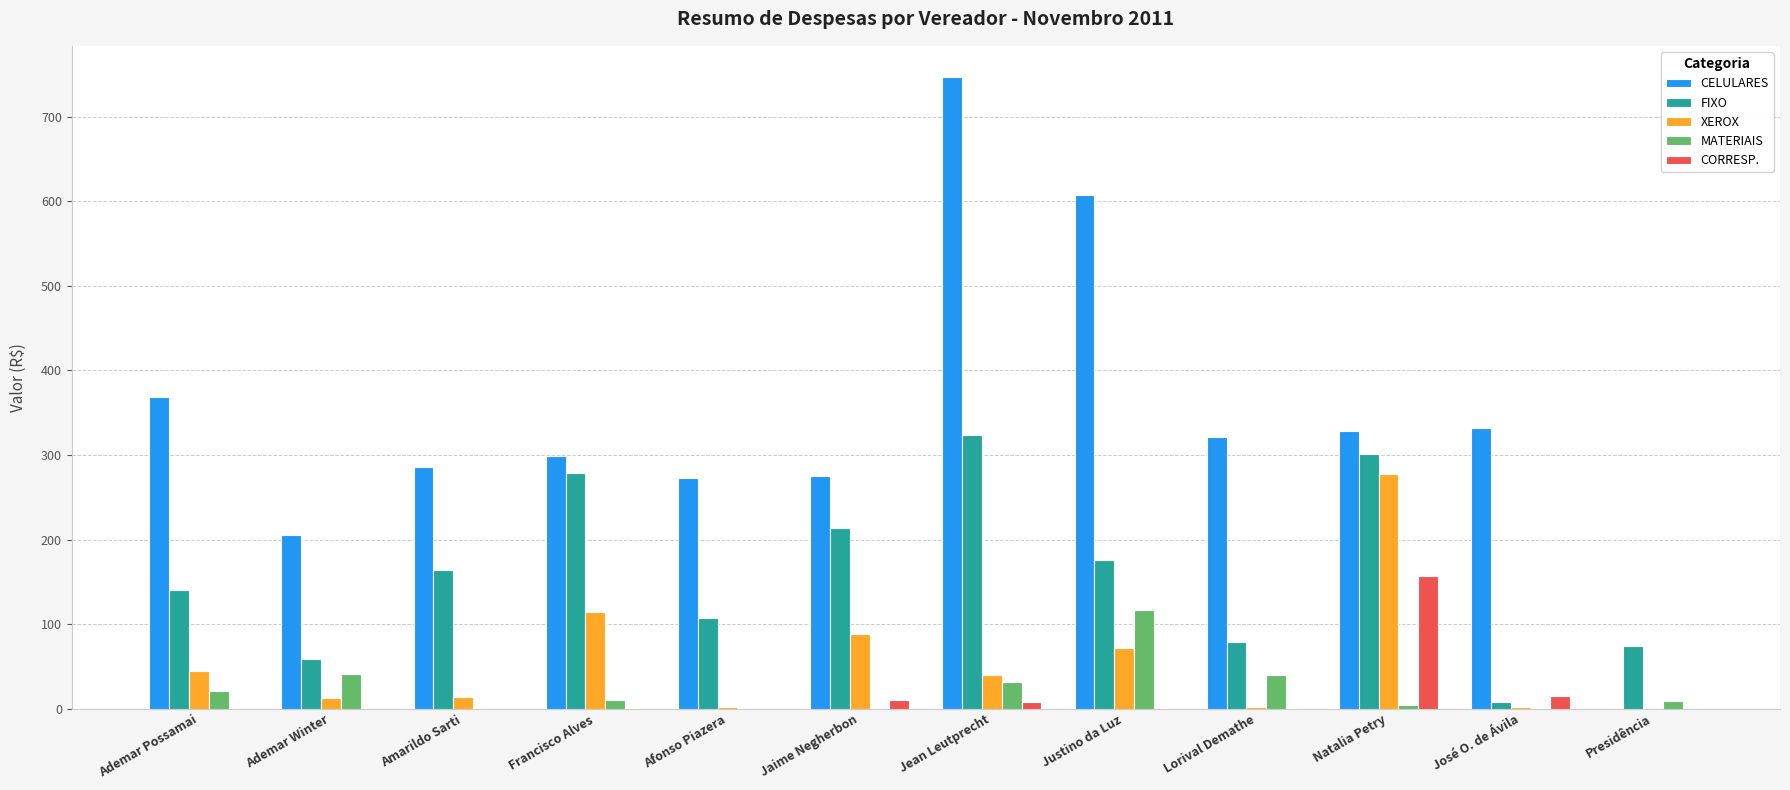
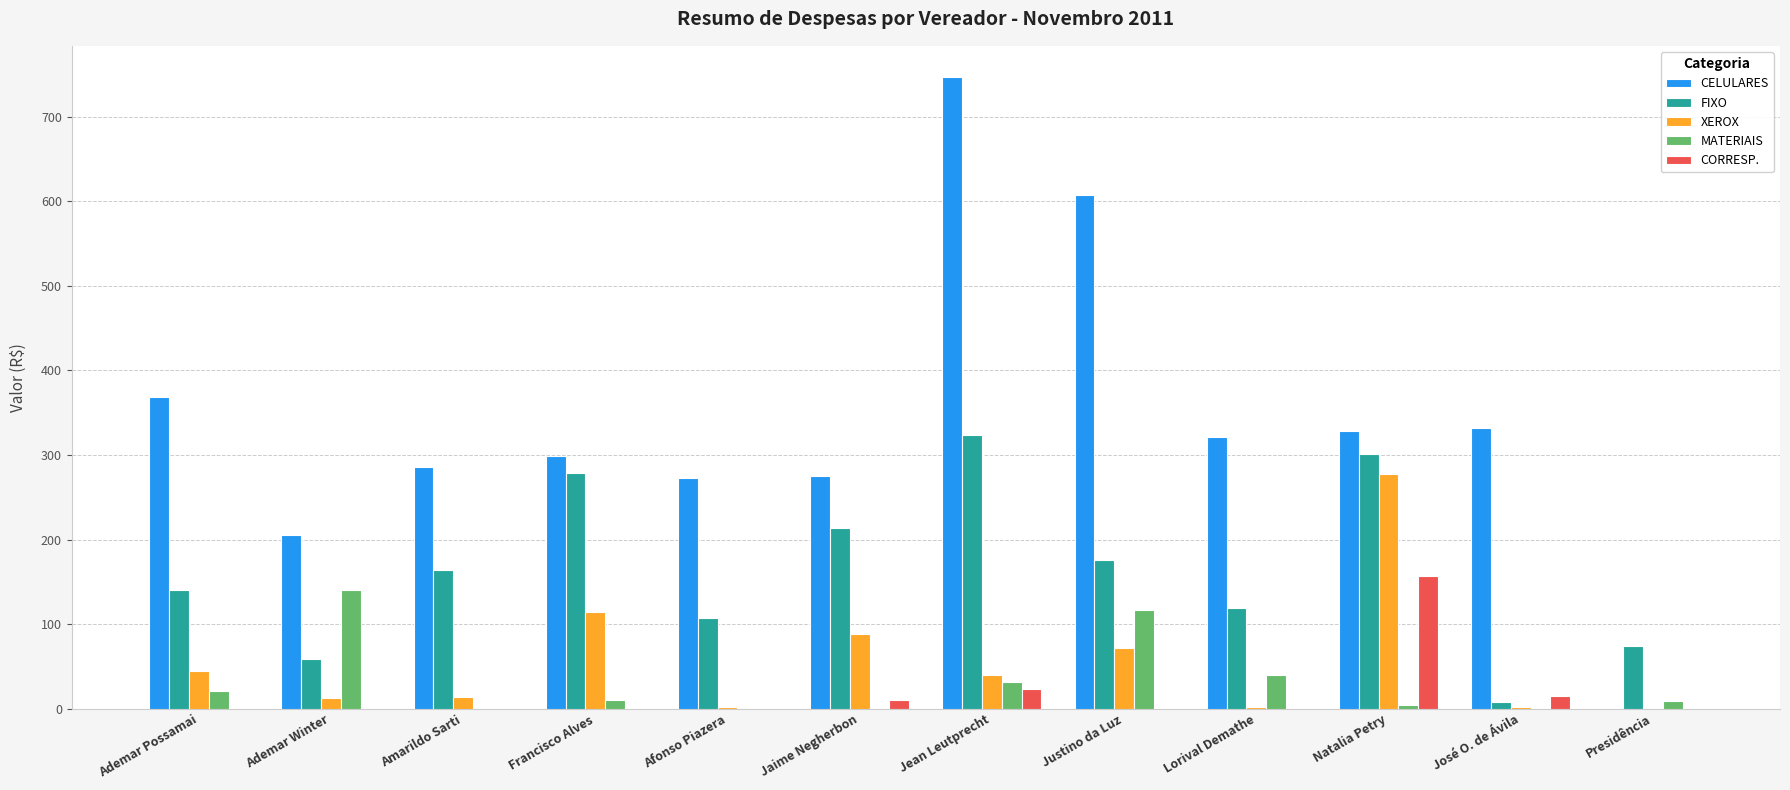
  {
    "CELULARES": {
      "Ademar Possamai": 370,
      "Ademar Winter": 210,
      "Amarildo Sarti": 290,
      "Francisco Alves": 300,
      "Afonso Piazera": 270,
      "Jaime Negherbon": 280,
      "Jean Leutprecht": 750,
      "Justino da Luz": 610,
      "Lorival Demathe": 320,
      "Natalia Petry": 330,
      "José O. de Ávila": 330,
      "Presidência": 0
    },
    "FIXO": {
      "Ademar Possamai": 140,
      "Ademar Winter": 60,
      "Amarildo Sarti": 160,
      "Francisco Alves": 280,
      "Afonso Piazera": 110,
      "Jaime Negherbon": 210,
      "Jean Leutprecht": 320,
      "Justino da Luz": 180,
-     "Lorival Demathe": 80,
+     "Lorival Demathe": 120,
      "Natalia Petry": 300,
      "José O. de Ávila": 10,
      "Presidência": 70
    },
    "XEROX": {
      "Ademar Possamai": 50,
      "Ademar Winter": 10,
      "Amarildo Sarti": 10,
      "Francisco Alves": 110,
      "Jaime Negherbon": 90,
      "Jean Leutprecht": 40,
      "Justino da Luz": 70,
      "Natalia Petry": 280,
      "Presidência": 0
    },
    "MATERIAIS": {
      "Ademar Possamai": 20,
-     "Ademar Winter": 40,
+     "Ademar Winter": 140,
      "Amarildo Sarti": 0,
      "Francisco Alves": 10,
      "Afonso Piazera": 0,
      "Jaime Negherbon": 0,
      "Jean Leutprecht": 30,
      "Justino da Luz": 120,
      "Lorival Demathe": 40,
      "Natalia Petry": 0,
      "José O. de Ávila": 0,
      "Presidência": 10
    },
    "CORRESP.": {
      "Ademar Possamai": 0,
      "Ademar Winter": 0,
      "Amarildo Sarti": 0,
      "Francisco Alves": 0,
      "Afonso Piazera": 0,
      "Jaime Negherbon": 10,
-     "Jean Leutprecht": 10,
+     "Jean Leutprecht": 20,
      "Justino da Luz": 0,
      "Lorival Demathe": 0,
      "Natalia Petry": 160,
      "José O. de Ávila": 10,
      "Presidência": 0
    }
  }
